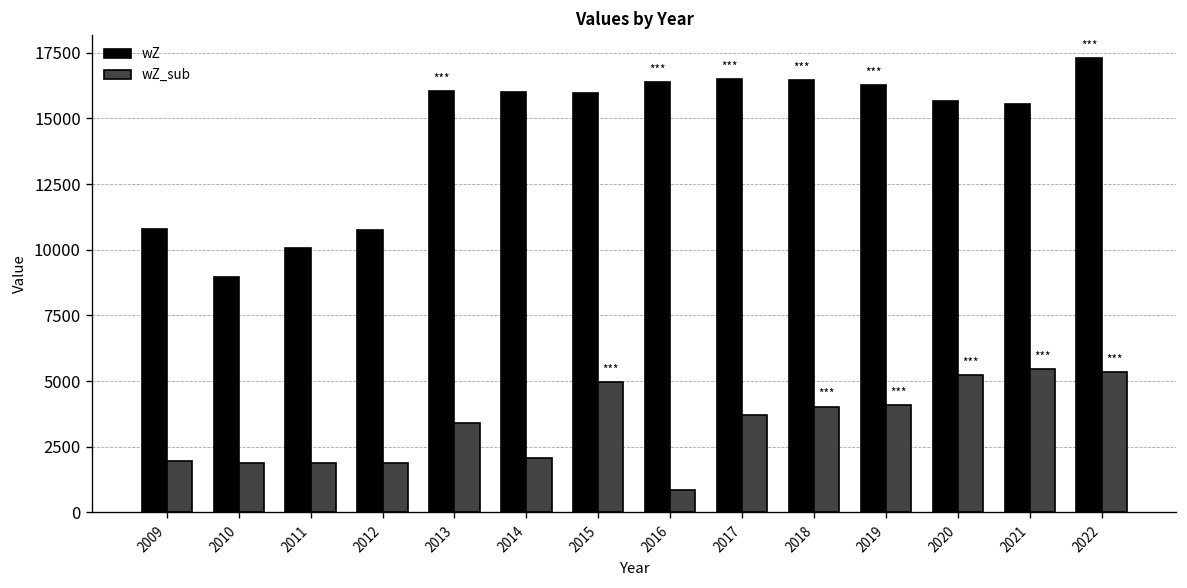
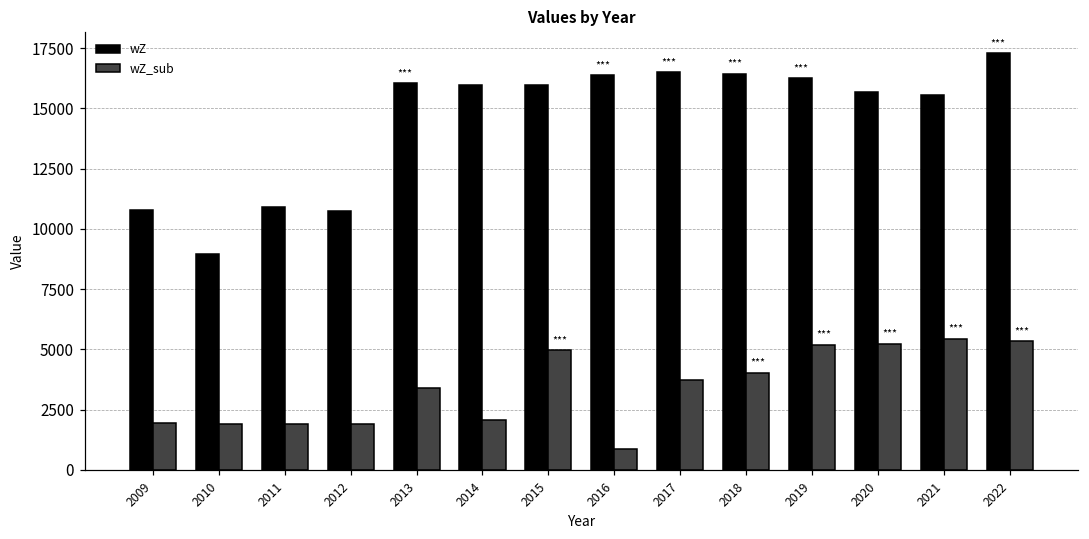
  {
    "wZ": {
      "2009": 10800,
      "2010": 9000,
-     "2011": 10100,
+     "2011": 10900,
      "2012": 10700,
      "2013": 16000,
      "2014": 16000,
      "2015": 16000,
      "2016": 16400,
      "2017": 16500,
      "2018": 16400,
      "2019": 16300,
      "2020": 15700,
      "2021": 15500,
      "2022": 17300
    },
    "wZ_sub": {
      "2009": 2000,
      "2010": 1900,
      "2011": 1900,
      "2012": 1900,
      "2013": 3400,
      "2014": 2100,
      "2015": 5000,
      "2016": 800,
      "2017": 3700,
      "2018": 4000,
-     "2019": 4100,
+     "2019": 5200,
      "2020": 5200,
      "2021": 5400,
      "2022": 5300
    }
  }
